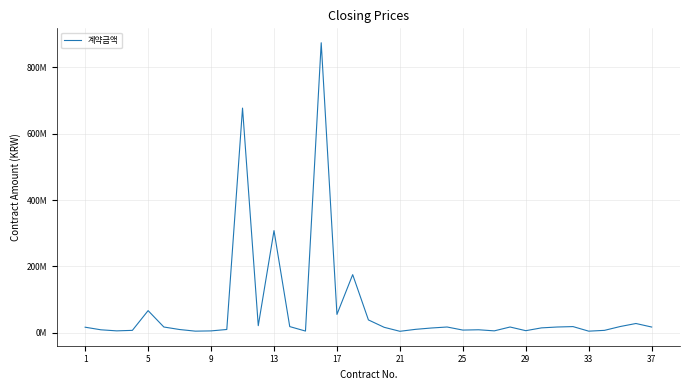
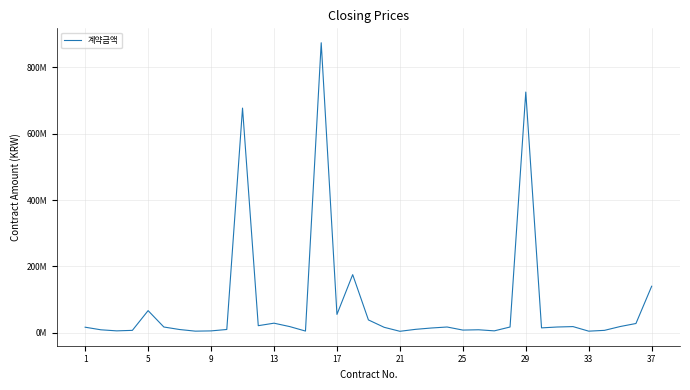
  {
    "1": 20000000,
    "5": 70000000,
    "9": 10000000,
-   "13": 310000000,
+   "13": 30000000,
    "17": 60000000,
    "21": 10000000,
    "25": 10000000,
-   "29": 10000000,
+   "29": 720000000,
    "33": 10000000,
-   "37": 20000000
+   "37": 140000000
  }
